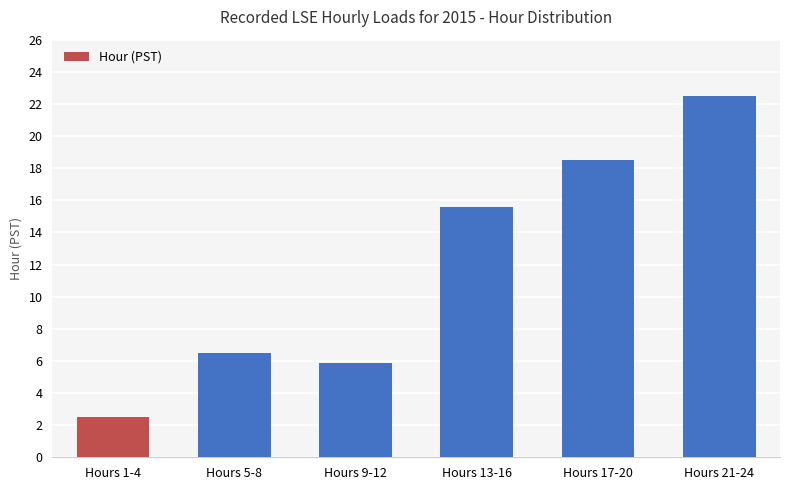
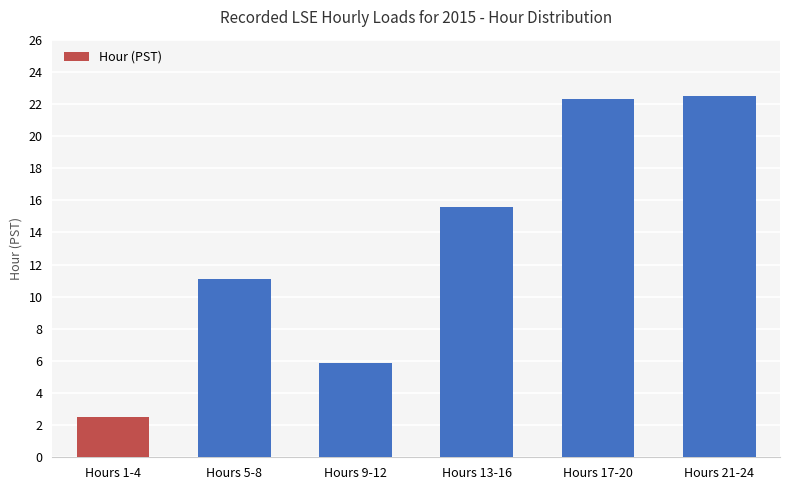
  {
    "Hours 1-4": 2.5,
-   "Hours 5-8": 6.5,
+   "Hours 5-8": 11.1,
    "Hours 9-12": 5.9,
    "Hours 13-16": 15.6,
-   "Hours 17-20": 18.5,
+   "Hours 17-20": 22.3,
    "Hours 21-24": 22.5
  }
